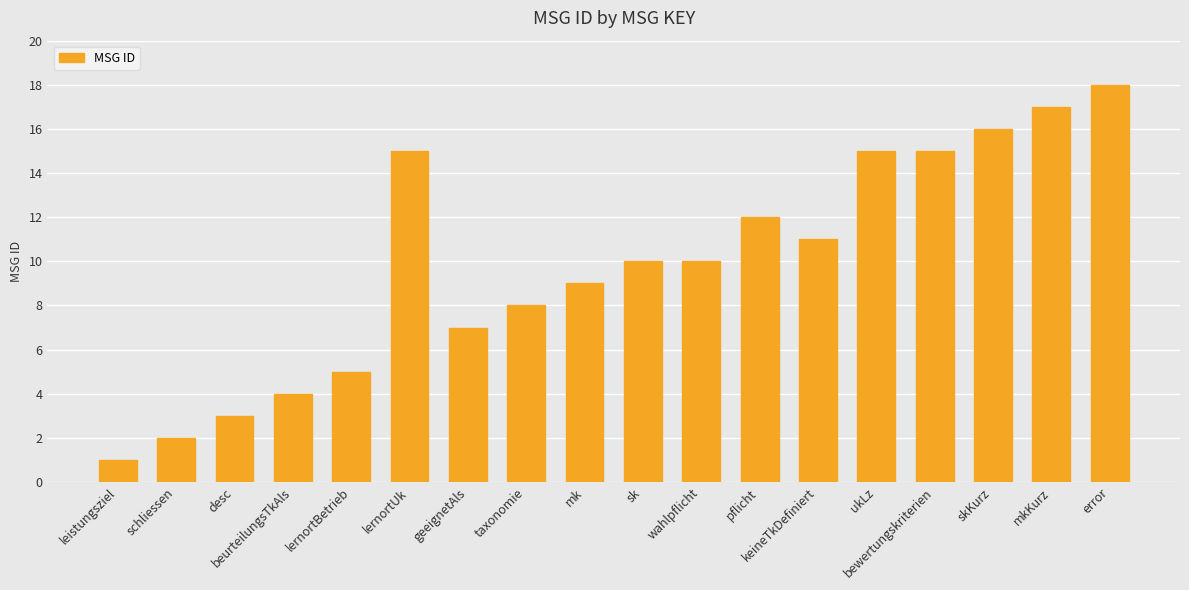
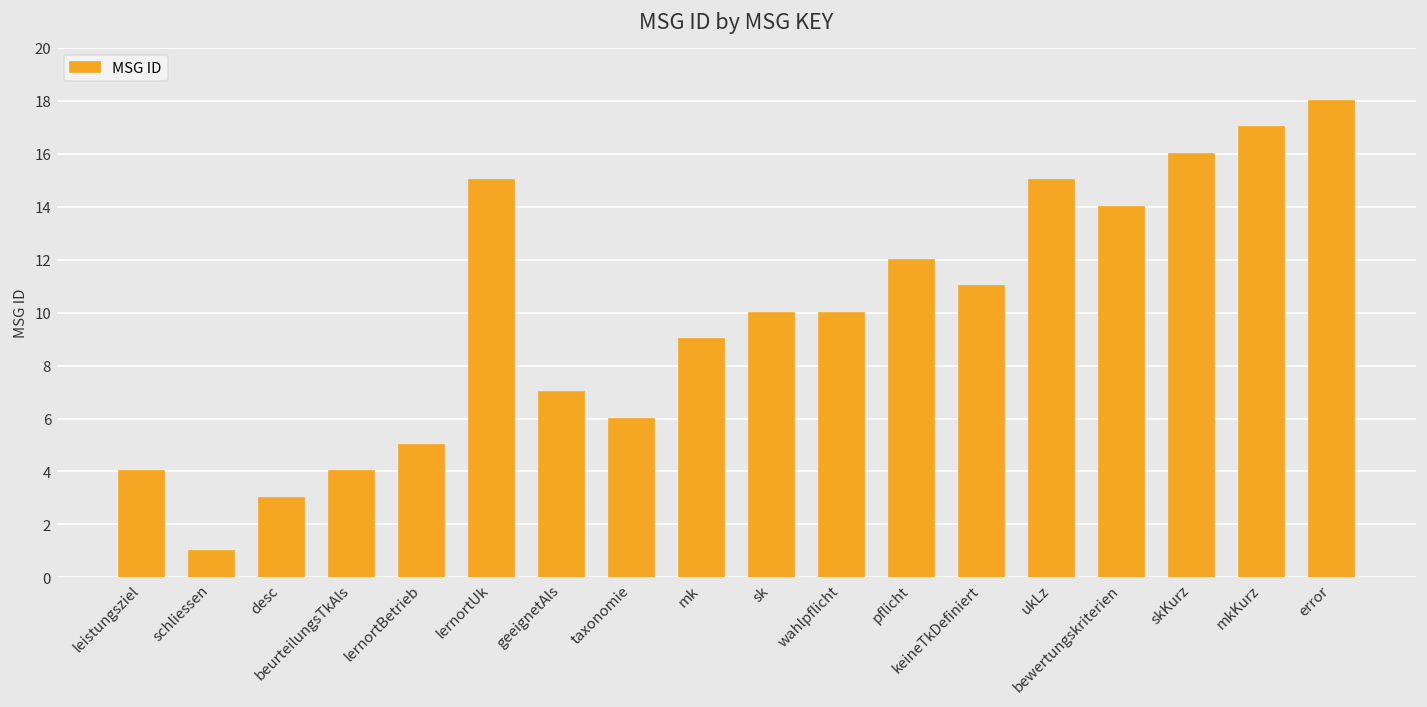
  {
-   "leistungsziel": 1,
-   "schliessen": 2,
+   "leistungsziel": 4,
+   "schliessen": 1,
    "desc": 3,
    "beurteilungsTkAls": 4,
    "lernortBetrieb": 5,
    "lernortUk": 15,
    "geeignetAls": 7,
-   "taxonomie": 8,
+   "taxonomie": 6,
    "mk": 9,
    "sk": 10,
    "wahlpflicht": 10,
    "pflicht": 12,
    "keineTkDefiniert": 11,
    "ukLz": 15,
-   "bewertungskriterien": 15,
+   "bewertungskriterien": 14,
    "skKurz": 16,
    "mkKurz": 17,
    "error": 18
  }
